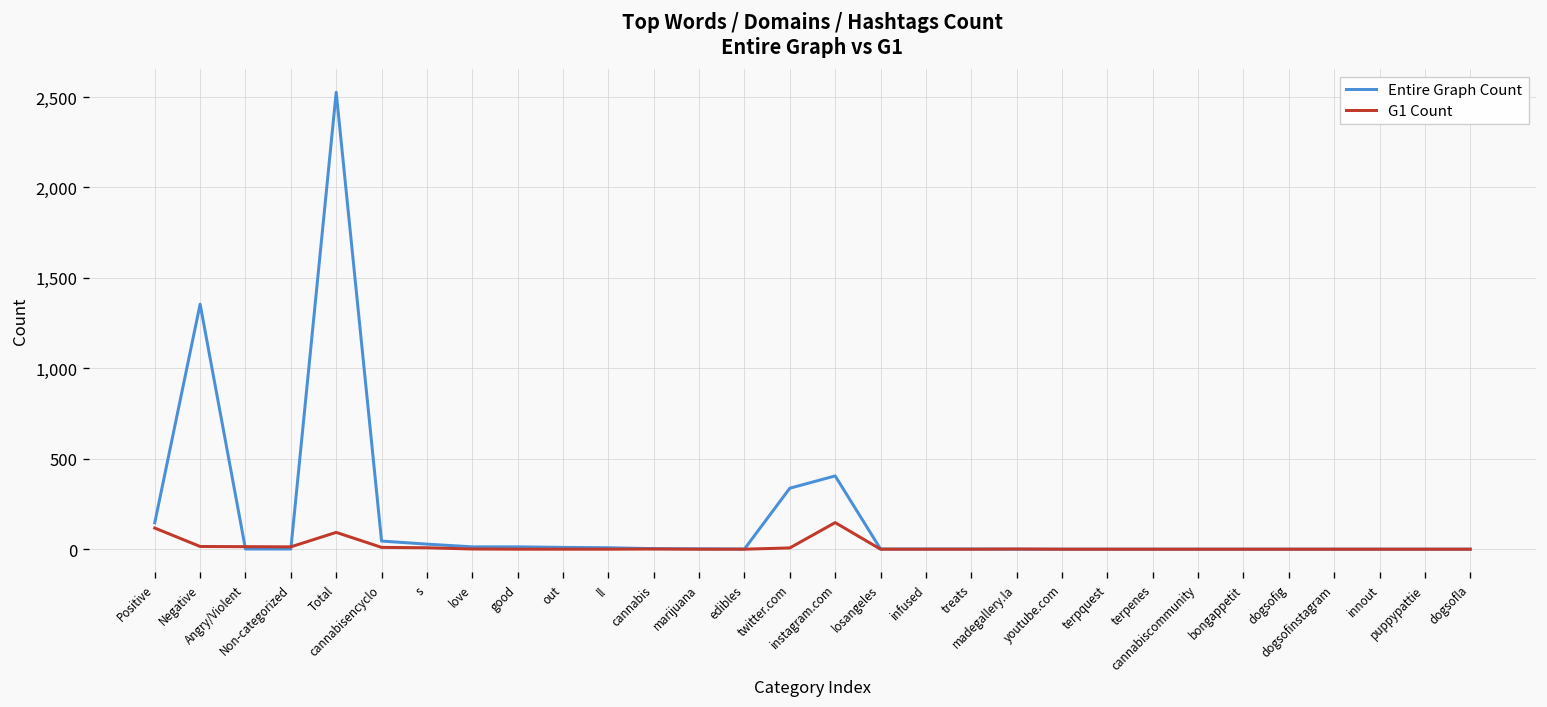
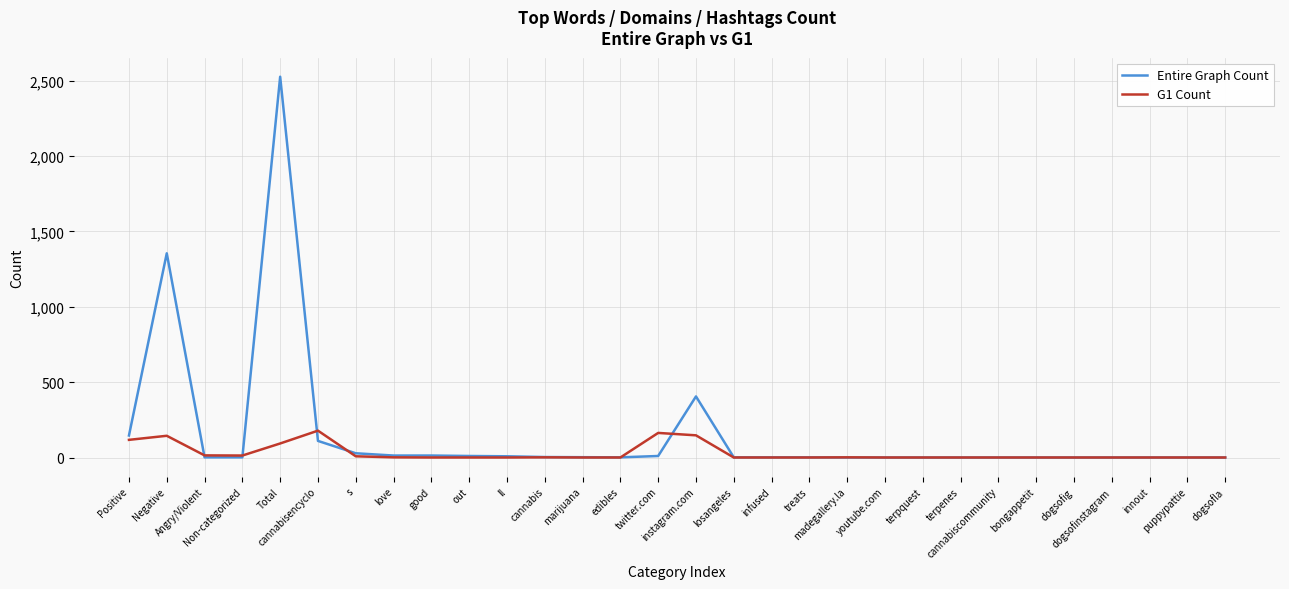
  {
    "Entire Graph Count": {
      "Positive": "150",
      "Negative": "1,360",
      "Total": "2,530",
-     "cannabisencyclo": "50",
+     "cannabisencyclo": "110",
      "s": "30",
-     "twitter.com": "340",
+     "twitter.com": "10",
      "instagram.com": "410"
    },
    "G1 Count": {
      "Positive": "120",
-     "Negative": "20",
+     "Negative": "150",
      "Total": "90",
-     "cannabisencyclo": "10",
+     "cannabisencyclo": "180",
      "s": "10",
-     "twitter.com": "10",
+     "twitter.com": "160",
      "instagram.com": "150"
    }
  }
